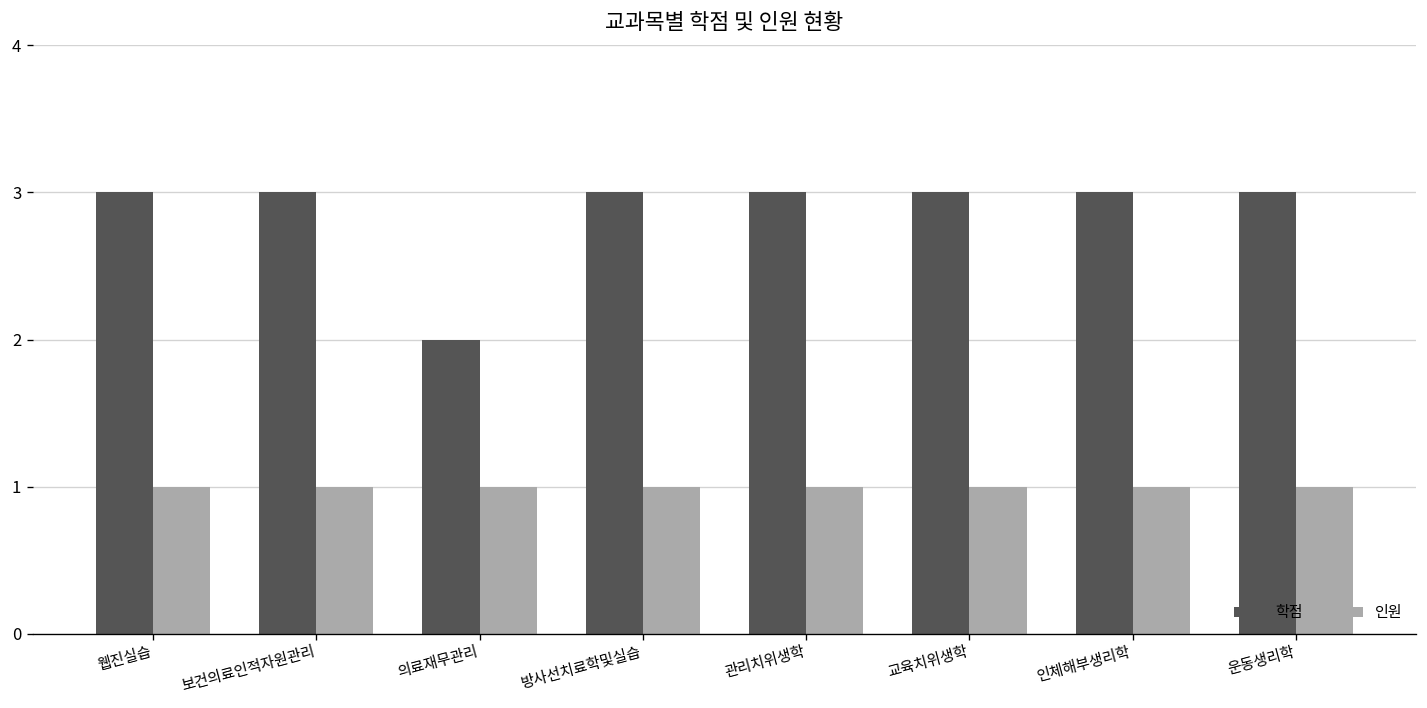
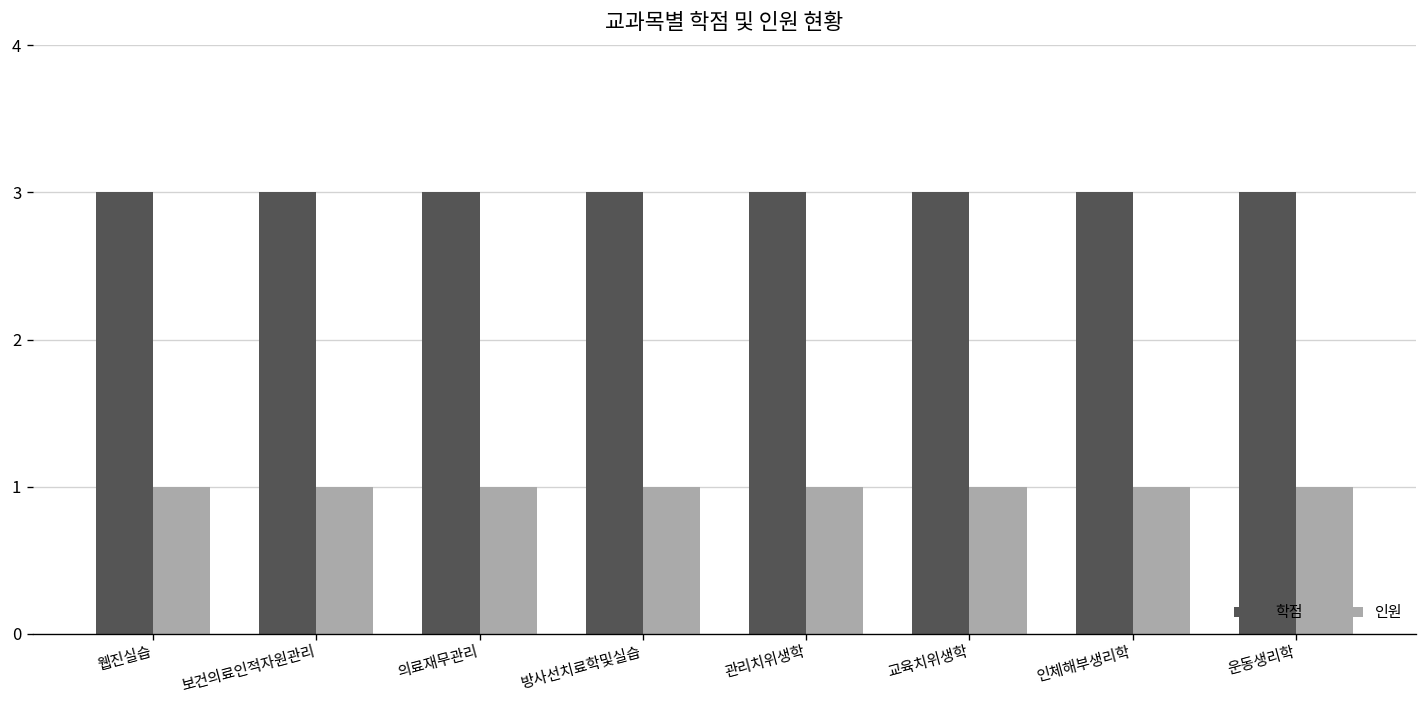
  {
    "학점": {
      "웹진실습": 3,
      "보건의료인적자원관리": 3,
-     "의료재무관리": 2,
+     "의료재무관리": 3,
      "방사선치료학및실습": 3,
      "관리치위생학": 3,
      "교육치위생학": 3,
      "인체해부생리학": 3,
      "운동생리학": 3
    },
    "인원": {
      "웹진실습": 1,
      "보건의료인적자원관리": 1,
      "의료재무관리": 1,
      "방사선치료학및실습": 1,
      "관리치위생학": 1,
      "교육치위생학": 1,
      "인체해부생리학": 1,
      "운동생리학": 1
    }
  }
